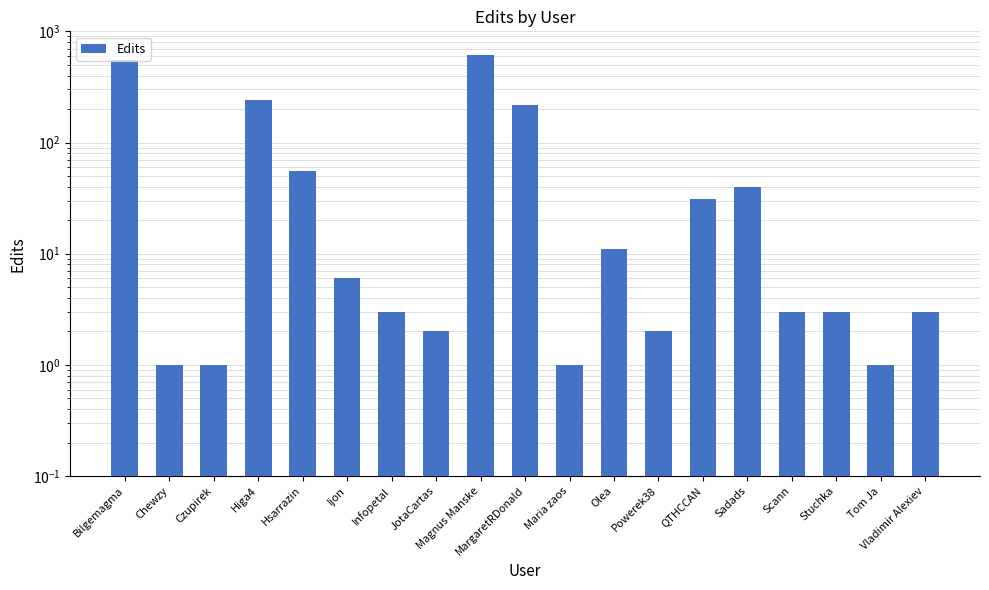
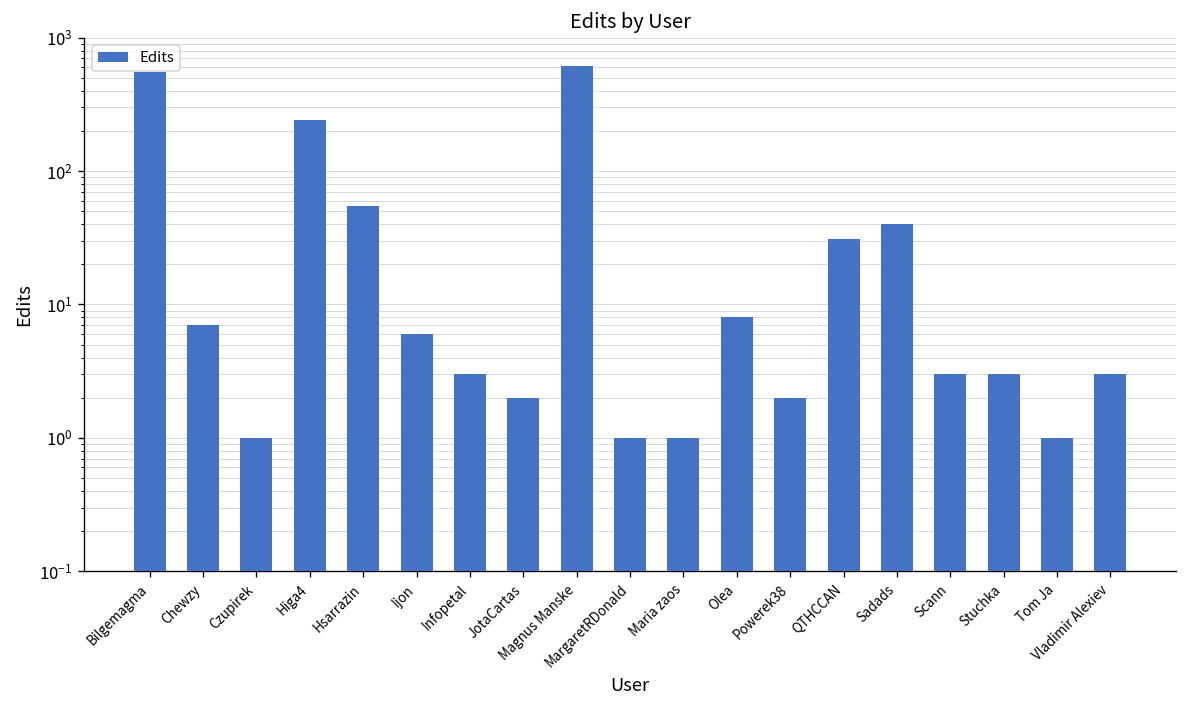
  {
-   "Chewzy": 1,
+   "Chewzy": 7,
    "Czupirek": 1,
    "Higa4": 240,
    "Hsarrazin": 60,
    "Ijon": 6,
    "Infopetal": 3,
    "JotaCartas": 2,
    "Magnus Manske": 600,
-   "MargaretRDonald": 220,
+   "MargaretRDonald": 1,
    "Maria zaos": 1,
-   "Olea": 11,
+   "Olea": 8,
    "Powerek38": 2,
    "QTHCCAN": 31,
    "Sadads": 40,
    "Scann": 3,
    "Stuchka": 3,
    "Tom Ja": 1,
    "Vladimir Alexiev": 3
  }
